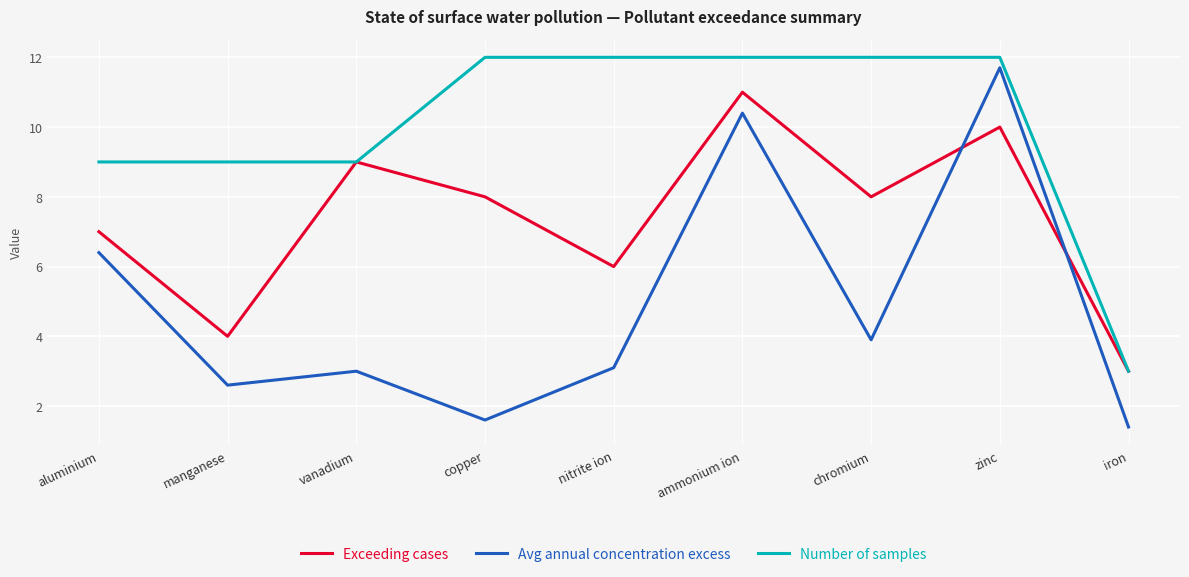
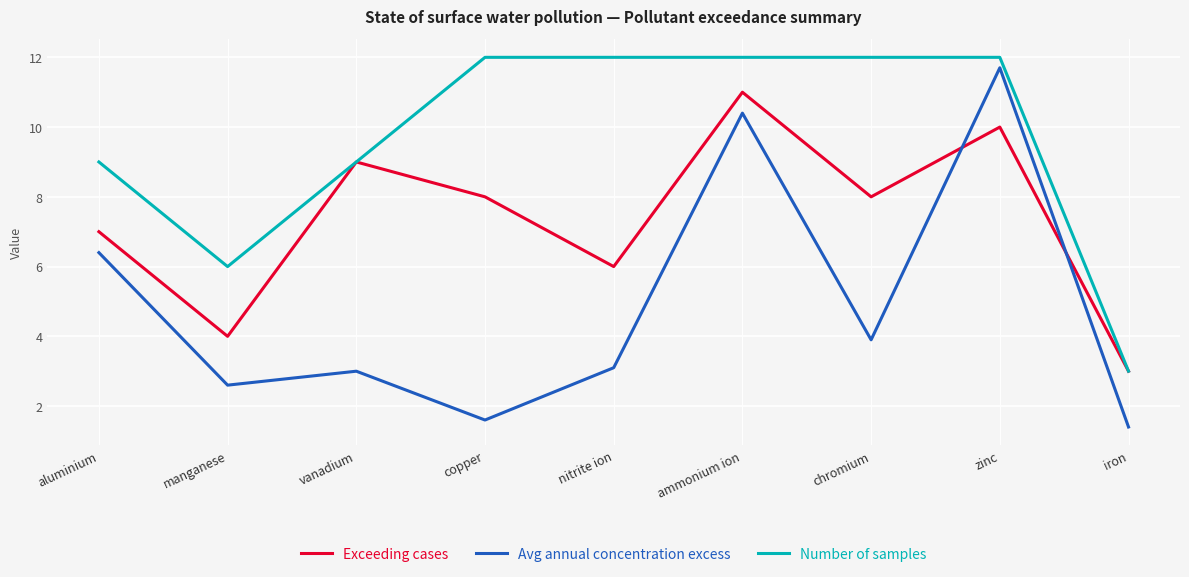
  {
    "Exceeding cases": {
      "aluminium": 7,
      "manganese": 4,
      "copper": 8,
      "nitrite ion": 6,
      "ammonium ion": 11,
      "chromium": 8,
      "zinc": 10
    },
    "Avg annual concentration excess": {
      "aluminium": 6.4,
      "manganese": 2.6,
      "vanadium": 3,
      "copper": 1.6,
      "nitrite ion": 3.1,
      "ammonium ion": 10.4,
      "chromium": 3.9,
      "zinc": 11.7,
      "iron": 1.4
    },
    "Number of samples": {
      "aluminium": 9,
-     "manganese": 9,
+     "manganese": 6,
      "copper": 12,
      "nitrite ion": 12,
      "ammonium ion": 12,
      "chromium": 12,
      "zinc": 12
    }
  }
